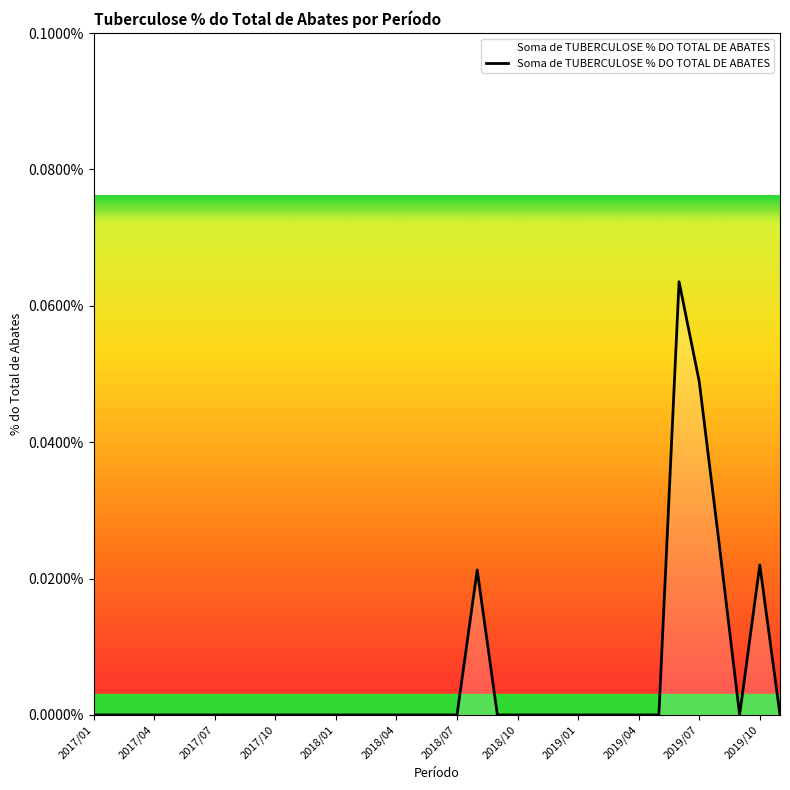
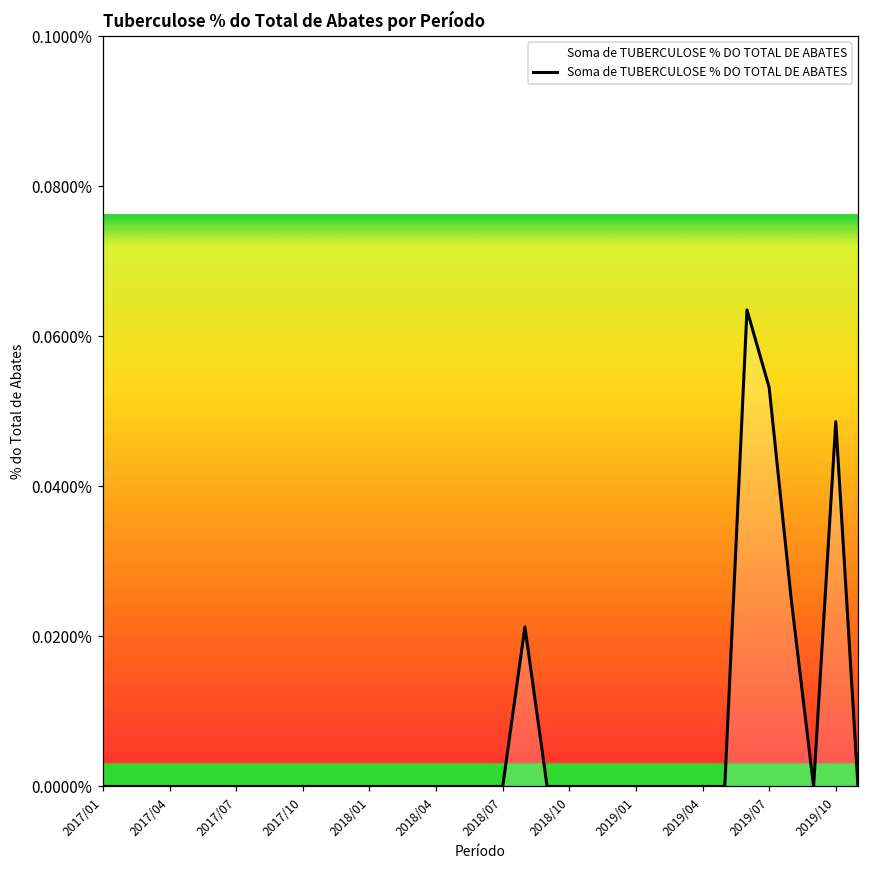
  {
-   "2019/07": "0.049%",
-   "2019/10": "0.022%"
+   "2019/07": "0.053%",
+   "2019/10": "0.049%"
  }
